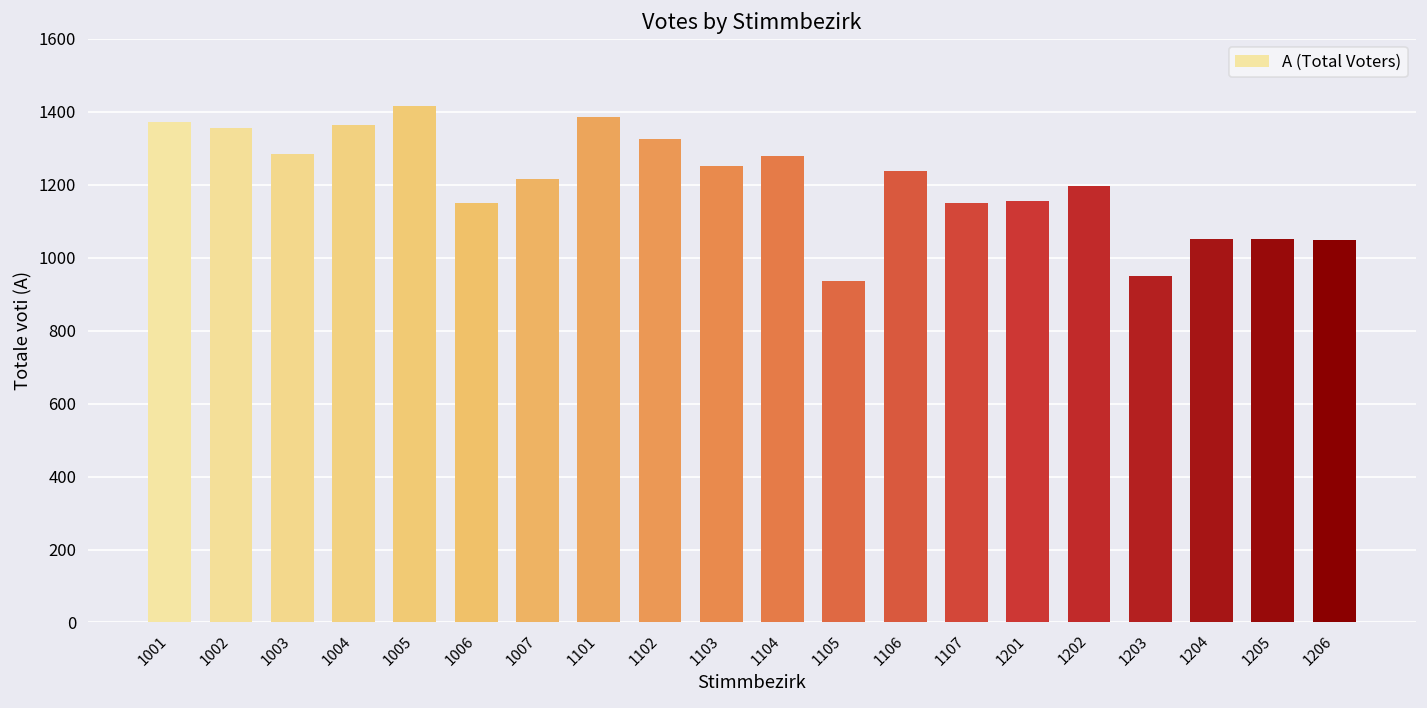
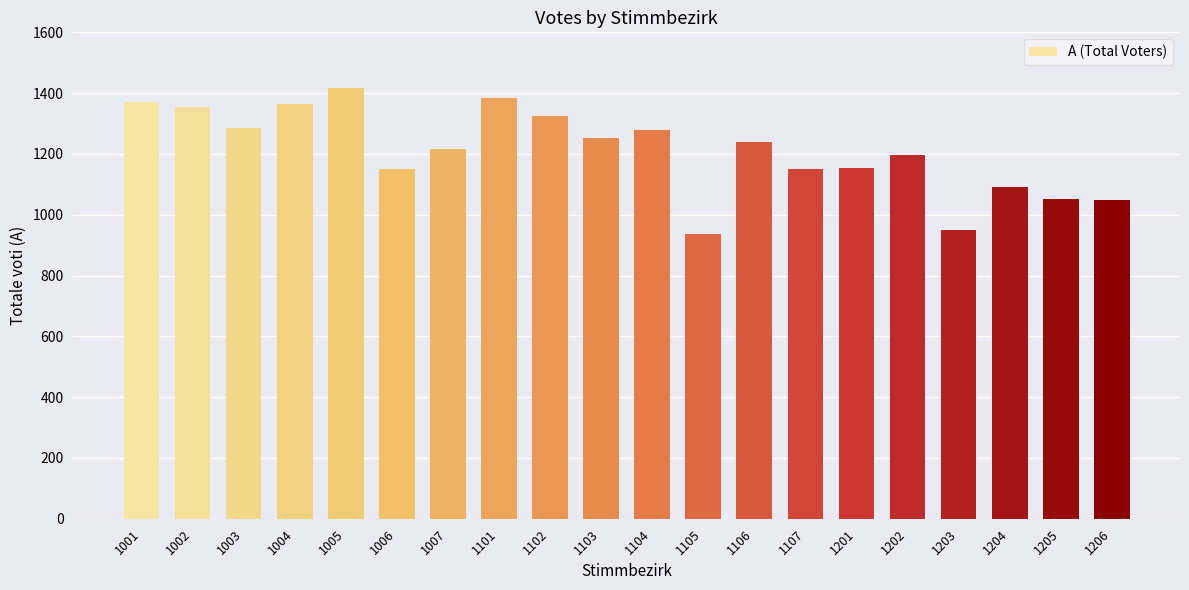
  {
    "1001": 1370,
    "1002": 1360,
    "1003": 1280,
    "1004": 1360,
    "1005": 1420,
    "1006": 1150,
    "1007": 1220,
    "1101": 1390,
    "1102": 1330,
    "1103": 1250,
    "1104": 1280,
    "1105": 940,
    "1106": 1240,
    "1107": 1150,
    "1201": 1150,
    "1202": 1200,
    "1203": 950,
-   "1204": 1050,
+   "1204": 1090,
    "1205": 1050,
    "1206": 1050
  }
